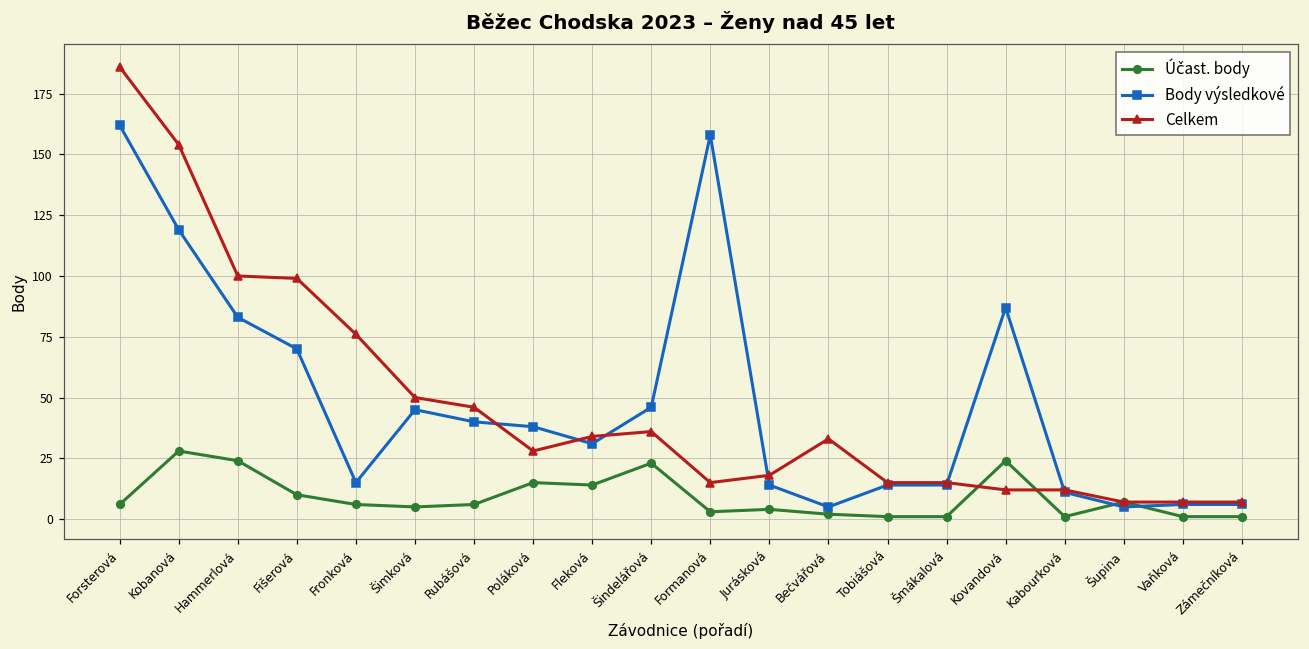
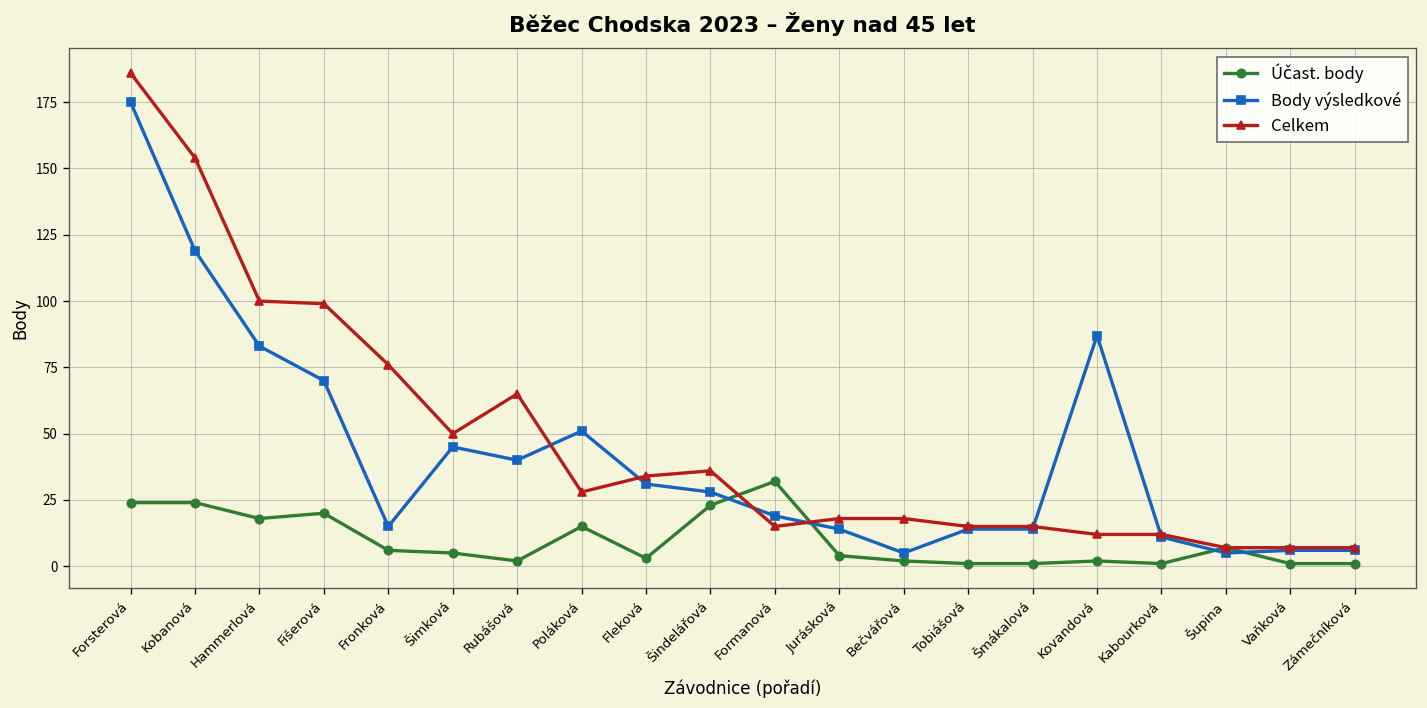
  {
    "Účast. body": {
-     "Forsterová": 6,
-     "Kobanová": 28,
-     "Hammerlová": 24,
-     "Fišerová": 10,
+     "Forsterová": 24,
+     "Kobanová": 24,
+     "Hammerlová": 18,
+     "Fišerová": 20,
      "Fronková": 6,
      "Šimková": 5,
-     "Rubášová": 6,
+     "Rubášová": 2,
      "Poláková": 15,
-     "Fleková": 14,
+     "Fleková": 3,
      "Šindelářová": 23,
-     "Formanová": 3,
+     "Formanová": 32,
      "Jurásková": 4,
      "Bečvářová": 2,
      "Tobiášová": 1,
      "Šmákalová": 1,
-     "Kovandová": 24,
+     "Kovandová": 2,
      "Kabourková": 1,
      "Vaňková": 1,
      "Zámečníková": 1
    },
    "Body výsledkové": {
-     "Forsterová": 162,
+     "Forsterová": 175,
      "Kobanová": 119,
      "Hammerlová": 83,
      "Fišerová": 70,
      "Fronková": 15,
      "Šimková": 45,
      "Rubášová": 40,
-     "Poláková": 38,
+     "Poláková": 51,
      "Fleková": 31,
-     "Šindelářová": 46,
-     "Formanová": 158,
+     "Šindelářová": 28,
+     "Formanová": 19,
      "Jurásková": 14,
      "Bečvářová": 5,
      "Kovandová": 87,
      "Šupina": 5
    },
    "Celkem": {
      "Forsterová": 186,
      "Kobanová": 154,
      "Hammerlová": 100,
      "Fišerová": 99,
      "Fronková": 76,
      "Šimková": 50,
-     "Rubášová": 46,
+     "Rubášová": 65,
      "Poláková": 28,
      "Fleková": 34,
      "Šindelářová": 36,
      "Formanová": 15,
      "Jurásková": 18,
-     "Bečvářová": 33,
+     "Bečvářová": 18,
      "Kovandová": 12
    }
  }
